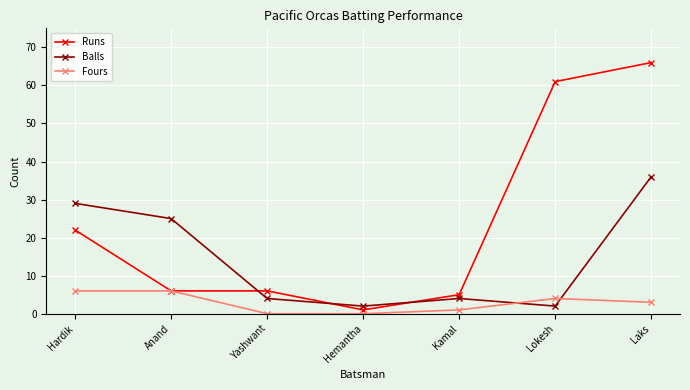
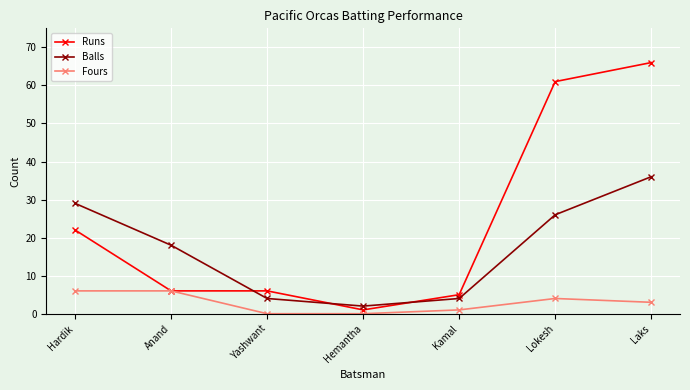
  {
    "Runs": {
      "Hardik": 22,
      "Yashwant": 6,
      "Hemantha": 1,
      "Kamal": 5,
      "Lokesh": 61,
      "Laks": 66
    },
    "Balls": {
      "Hardik": 29,
-     "Anand": 25,
+     "Anand": 18,
      "Yashwant": 4,
      "Hemantha": 2,
      "Kamal": 4,
-     "Lokesh": 2,
+     "Lokesh": 26,
      "Laks": 36
    },
    "Fours": {
      "Hardik": 6,
      "Yashwant": 0,
      "Hemantha": 0,
      "Kamal": 1,
      "Lokesh": 4,
      "Laks": 3
    }
  }
